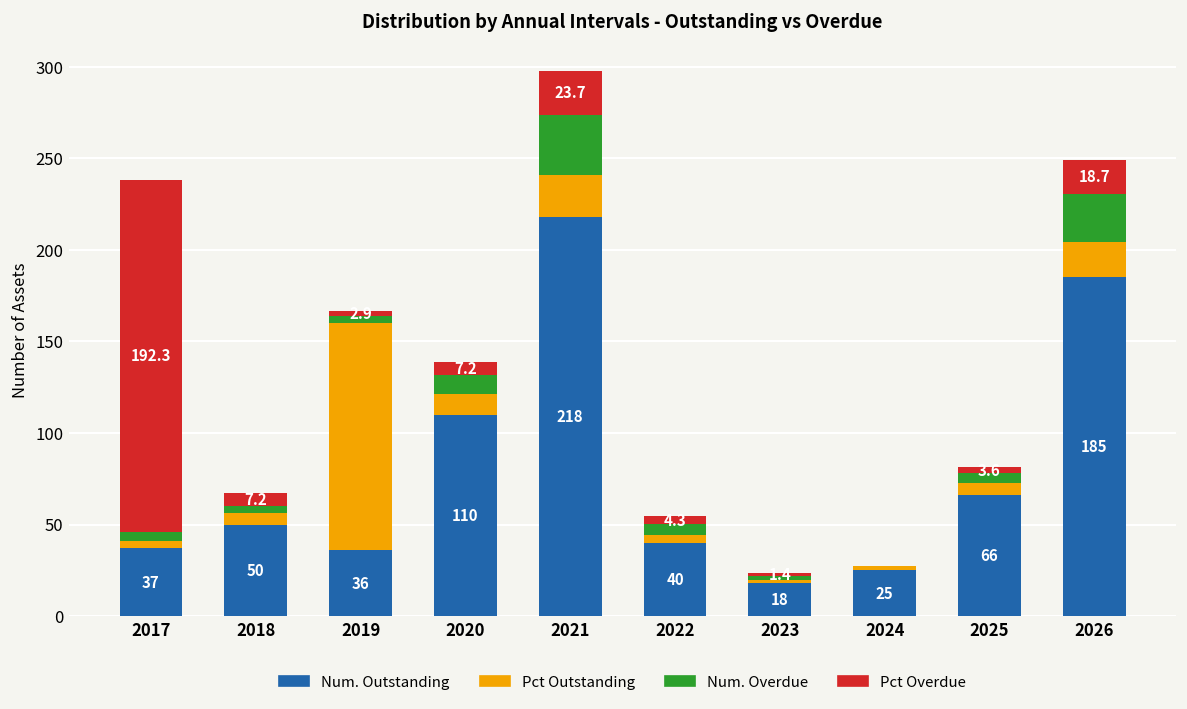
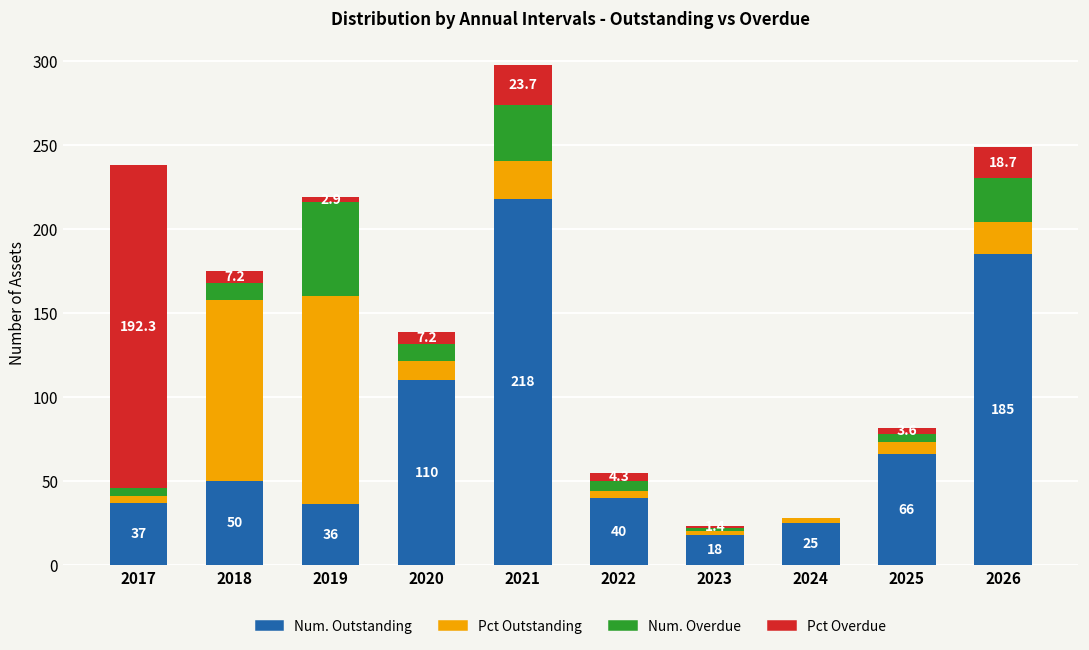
  {
    "Num. Outstanding": {
      "2017": 37,
      "2018": 50,
      "2019": 36,
      "2020": 110,
      "2021": 218,
      "2022": 40,
      "2023": 18,
      "2024": 25,
      "2025": 66,
      "2026": 185
    },
    "Pct Outstanding": {
      "2017": 4,
-     "2018": 6,
+     "2018": 108,
      "2019": 124,
      "2020": 12,
      "2021": 23,
      "2022": 4,
      "2023": 2,
      "2024": 3,
      "2025": 7,
      "2026": 19
    },
    "Num. Overdue": {
      "2017": 5,
-     "2018": 4,
-     "2019": 4,
+     "2018": 10,
+     "2019": 56,
      "2020": 10,
      "2021": 33,
      "2022": 6,
      "2023": 2,
      "2024": 0,
      "2025": 5,
      "2026": 26
    },
    "Pct Overdue": {
      "2017": 192.3,
      "2018": 7.2,
      "2019": 2.9,
      "2020": 7.2,
      "2021": 23.7,
      "2022": 4.3,
      "2023": 1.4,
      "2025": 3.6,
      "2026": 18.7
    }
  }
